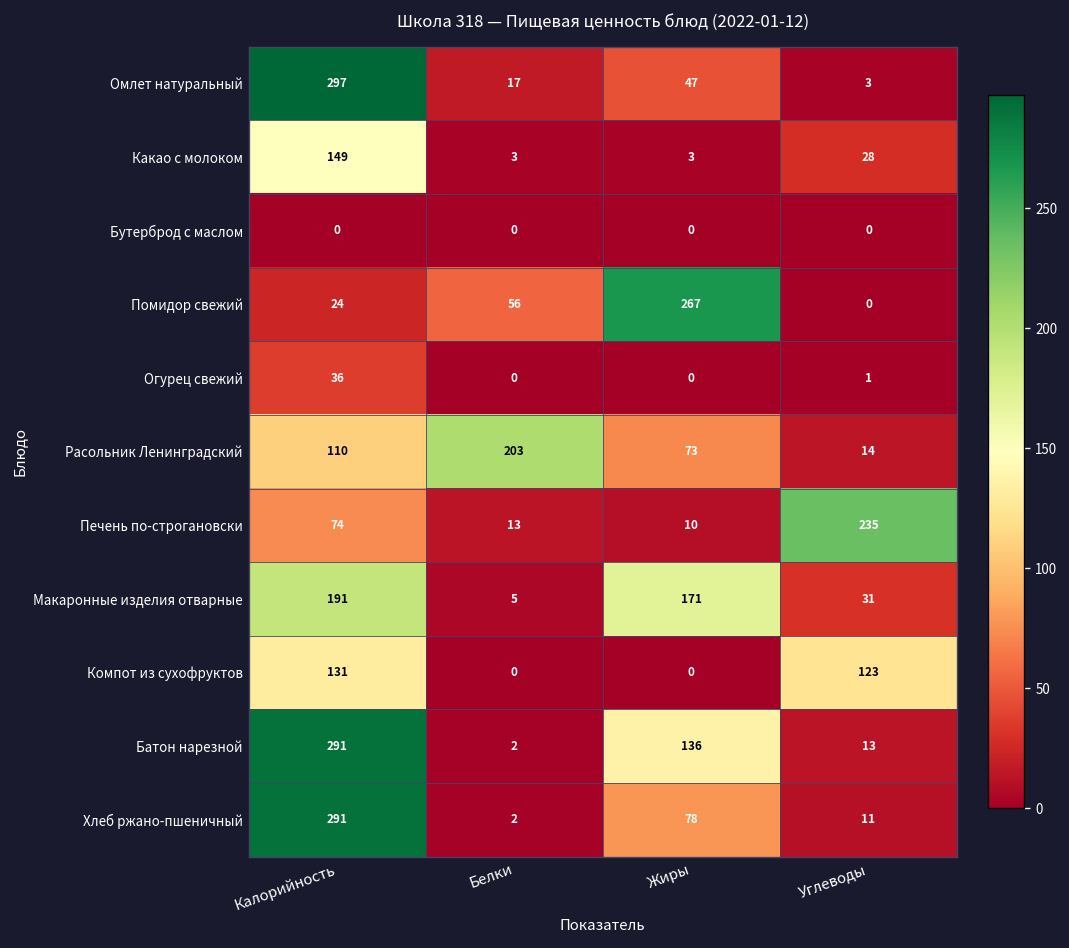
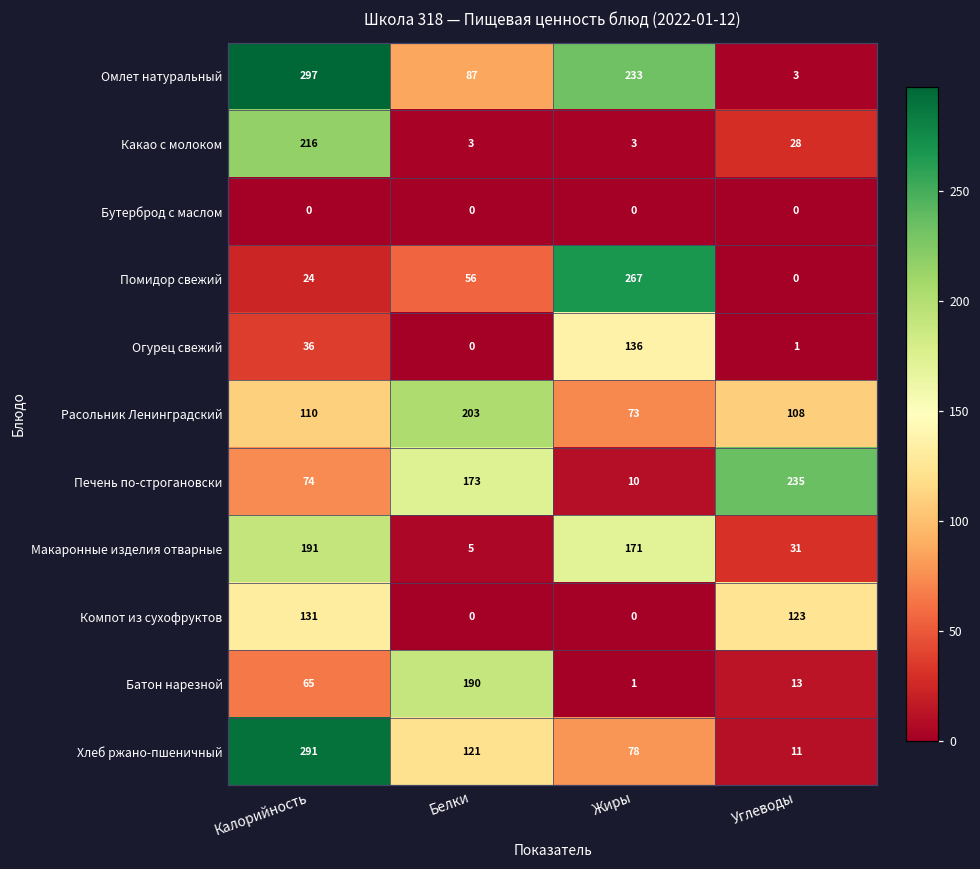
  {
    "Омлет натуральный": {
      "Калорийность": 297,
-     "Белки": 17,
-     "Жиры": 47,
+     "Белки": 87,
+     "Жиры": 233,
      "Углеводы": 3
    },
    "Какао с молоком": {
-     "Калорийность": 149,
+     "Калорийность": 216,
      "Белки": 3,
      "Жиры": 3,
      "Углеводы": 28
    },
    "Бутерброд с маслом": {
      "Калорийность": 0,
      "Белки": 0,
      "Жиры": 0,
      "Углеводы": 0
    },
    "Помидор свежий": {
      "Калорийность": 24,
      "Белки": 56,
      "Жиры": 267,
      "Углеводы": 0
    },
    "Огурец свежий": {
      "Калорийность": 36,
      "Белки": 0,
-     "Жиры": 0,
+     "Жиры": 136,
      "Углеводы": 1
    },
    "Расольник Ленинградский": {
      "Калорийность": 110,
      "Белки": 203,
      "Жиры": 73,
-     "Углеводы": 14
+     "Углеводы": 108
    },
    "Печень по-строгановски": {
      "Калорийность": 74,
-     "Белки": 13,
+     "Белки": 173,
      "Жиры": 10,
      "Углеводы": 235
    },
    "Макаронные изделия отварные": {
      "Калорийность": 191,
      "Белки": 5,
      "Жиры": 171,
      "Углеводы": 31
    },
    "Компот из сухофруктов": {
      "Калорийность": 131,
      "Белки": 0,
      "Жиры": 0,
      "Углеводы": 123
    },
    "Батон нарезной": {
-     "Калорийность": 291,
-     "Белки": 2,
-     "Жиры": 136,
+     "Калорийность": 65,
+     "Белки": 190,
+     "Жиры": 1,
      "Углеводы": 13
    },
    "Хлеб ржано-пшеничный": {
      "Калорийность": 291,
-     "Белки": 2,
+     "Белки": 121,
      "Жиры": 78,
      "Углеводы": 11
    }
  }
